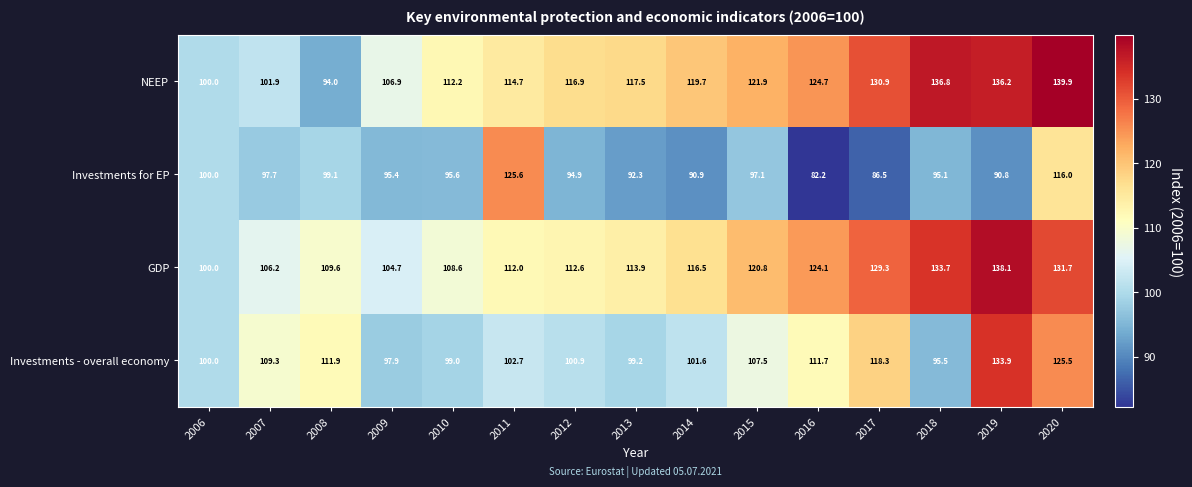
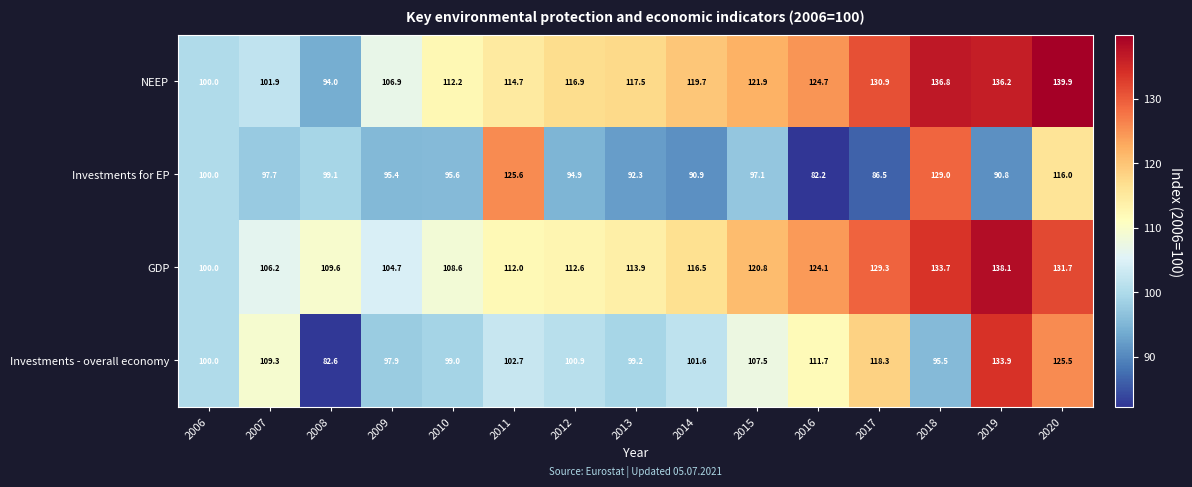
  {
    "NEEP": {
      "2006": 100.0,
      "2007": 101.9,
      "2008": 94.0,
      "2009": 106.9,
      "2010": 112.2,
      "2011": 114.7,
      "2012": 116.9,
      "2013": 117.5,
      "2014": 119.7,
      "2015": 121.9,
      "2016": 124.7,
      "2017": 130.9,
      "2018": 136.8,
      "2019": 136.2,
      "2020": 139.9
    },
    "Investments for EP": {
      "2006": 100.0,
      "2007": 97.7,
      "2008": 99.1,
      "2009": 95.4,
      "2010": 95.6,
      "2011": 125.6,
      "2012": 94.9,
      "2013": 92.3,
      "2014": 90.9,
      "2015": 97.1,
      "2016": 82.2,
      "2017": 86.5,
-     "2018": 95.1,
+     "2018": 129.0,
      "2019": 90.8,
      "2020": 116.0
    },
    "GDP": {
      "2006": 100.0,
      "2007": 106.2,
      "2008": 109.6,
      "2009": 104.7,
      "2010": 108.6,
      "2011": 112.0,
      "2012": 112.6,
      "2013": 113.9,
      "2014": 116.5,
      "2015": 120.8,
      "2016": 124.1,
      "2017": 129.3,
      "2018": 133.7,
      "2019": 138.1,
      "2020": 131.7
    },
    "Investments - overall economy": {
      "2006": 100.0,
      "2007": 109.3,
-     "2008": 111.9,
+     "2008": 82.6,
      "2009": 97.9,
      "2010": 99.0,
      "2011": 102.7,
      "2012": 100.9,
      "2013": 99.2,
      "2014": 101.6,
      "2015": 107.5,
      "2016": 111.7,
      "2017": 118.3,
      "2018": 95.5,
      "2019": 133.9,
      "2020": 125.5
    }
  }
